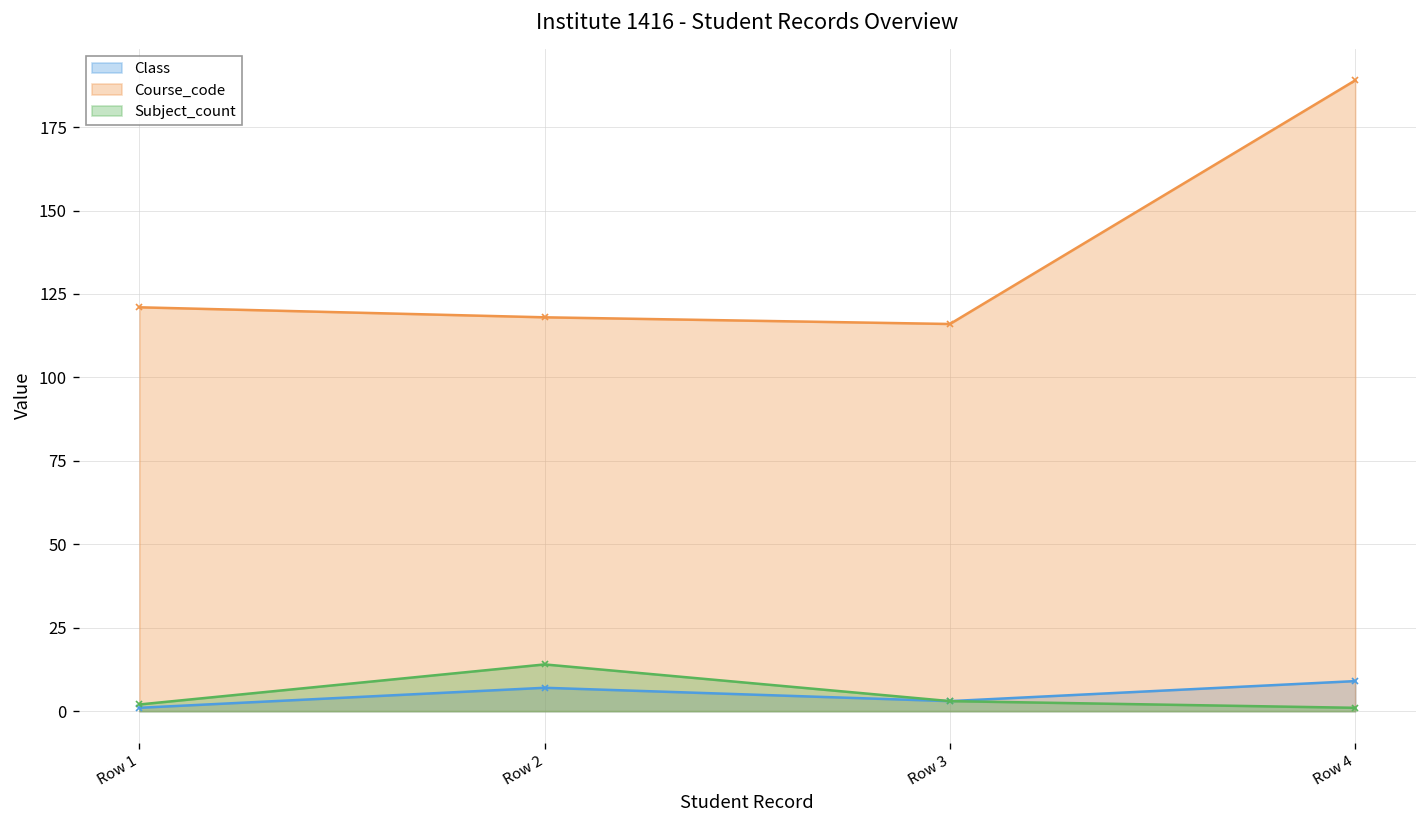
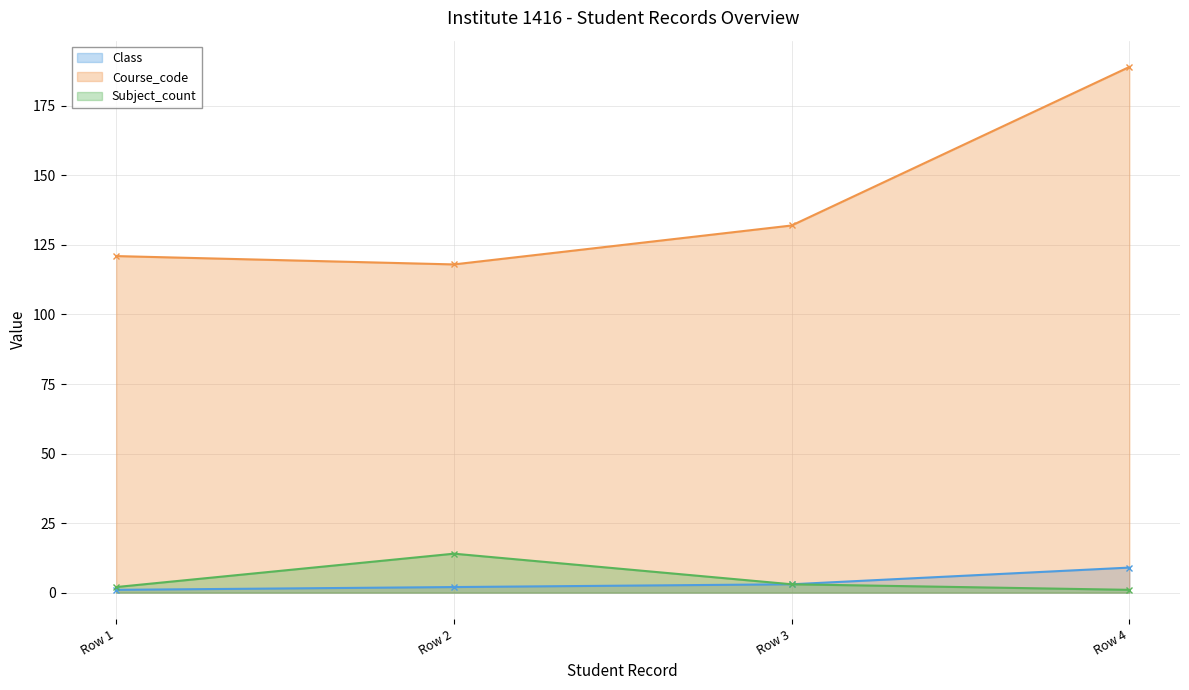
  {
    "Class": {
      "Row 1": 1,
-     "Row 2": 7,
+     "Row 2": 2,
      "Row 4": 9
    },
    "Course_code": {
      "Row 1": 121,
      "Row 2": 118,
-     "Row 3": 116,
+     "Row 3": 132,
      "Row 4": 189
    },
    "Subject_count": {
      "Row 1": 2,
      "Row 2": 14,
      "Row 4": 1
    }
  }
